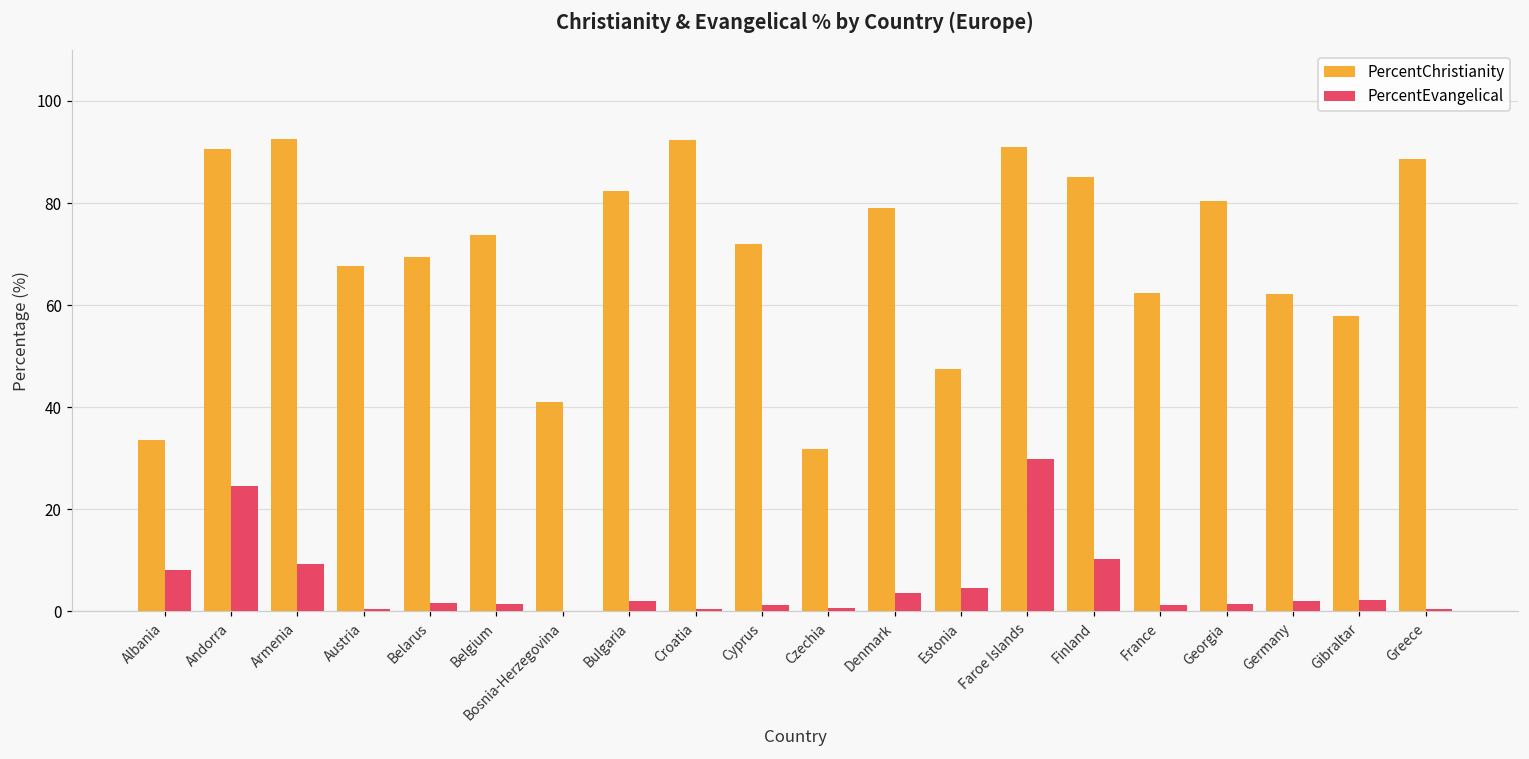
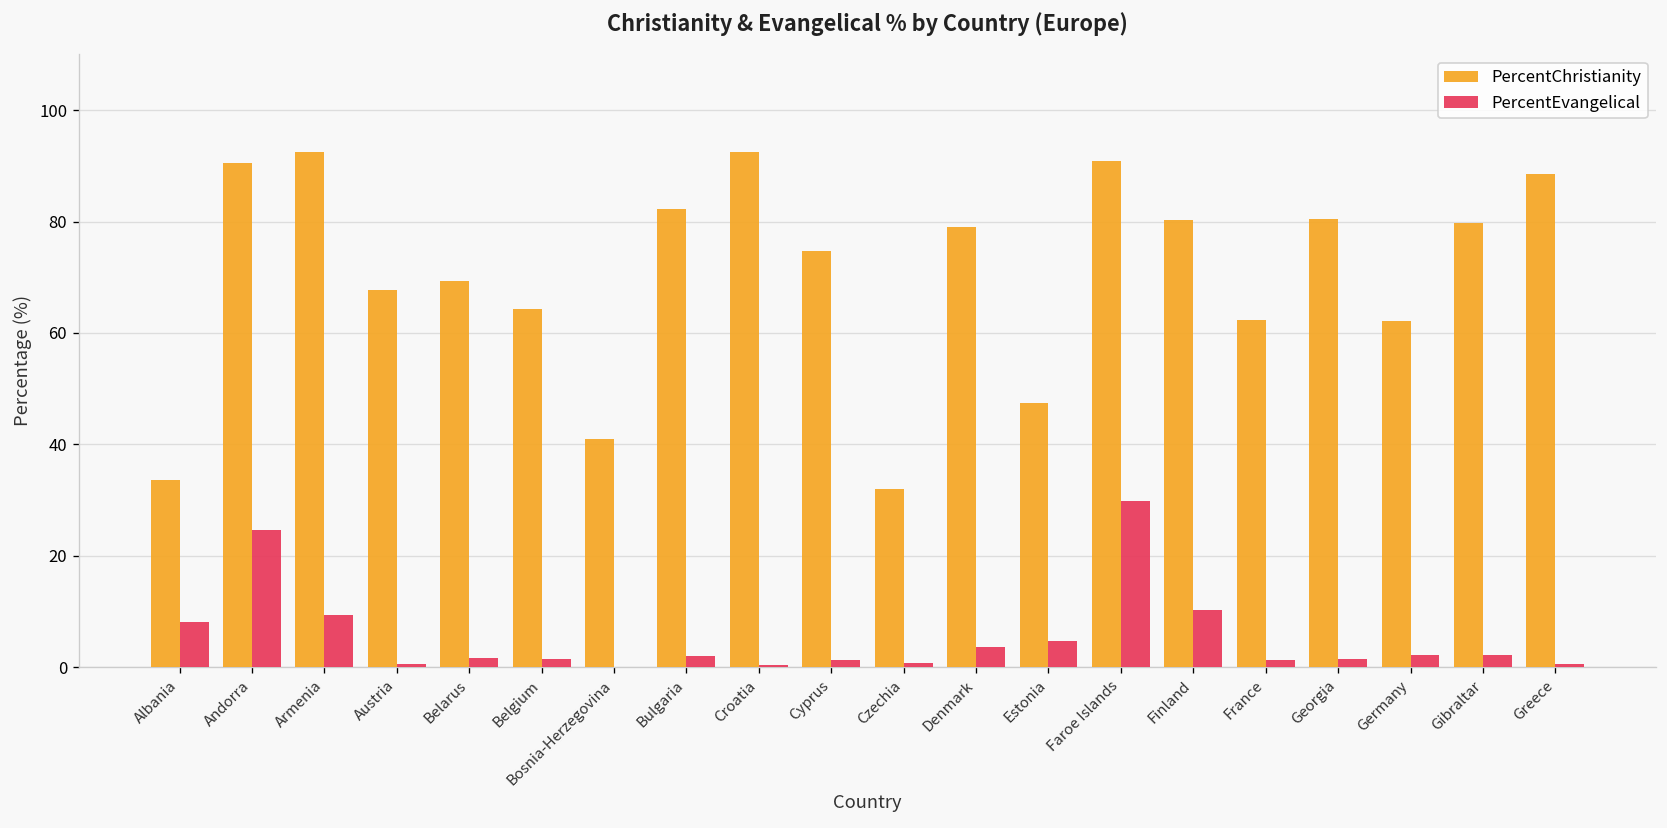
  {
    "PercentChristianity": {
      "Albania": 34,
      "Andorra": 91,
      "Armenia": 92,
      "Austria": 68,
      "Belarus": 69,
-     "Belgium": 74,
+     "Belgium": 64,
      "Bosnia-Herzegovina": 41,
      "Bulgaria": 82,
      "Croatia": 92,
-     "Cyprus": 72,
+     "Cyprus": 75,
      "Czechia": 32,
      "Denmark": 79,
      "Estonia": 47,
      "Faroe Islands": 91,
-     "Finland": 85,
+     "Finland": 80,
      "France": 62,
      "Georgia": 80,
      "Germany": 62,
-     "Gibraltar": 58,
+     "Gibraltar": 80,
      "Greece": 89
    },
    "PercentEvangelical": {
      "Albania": 8,
      "Andorra": 25,
      "Armenia": 9,
      "Austria": 1,
      "Belarus": 2,
      "Belgium": 1,
      "Bulgaria": 2,
      "Cyprus": 1,
      "Czechia": 1,
      "Denmark": 4,
      "Estonia": 5,
      "Faroe Islands": 30,
      "Finland": 10,
      "France": 1,
      "Georgia": 1,
      "Germany": 2,
      "Gibraltar": 2
    }
  }
